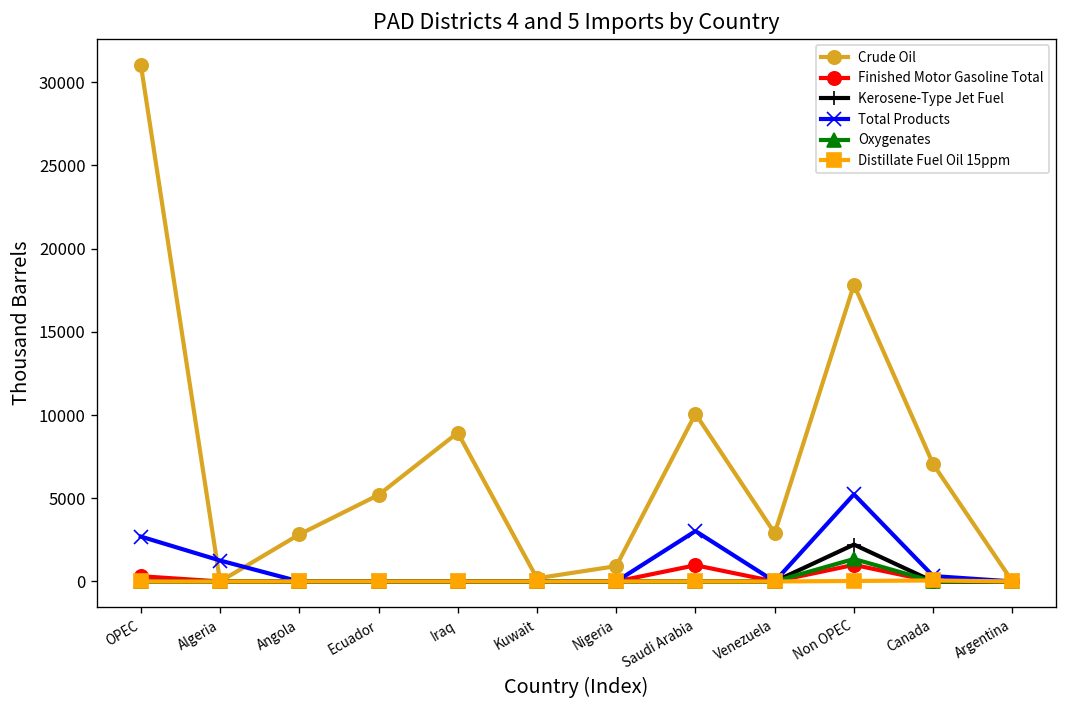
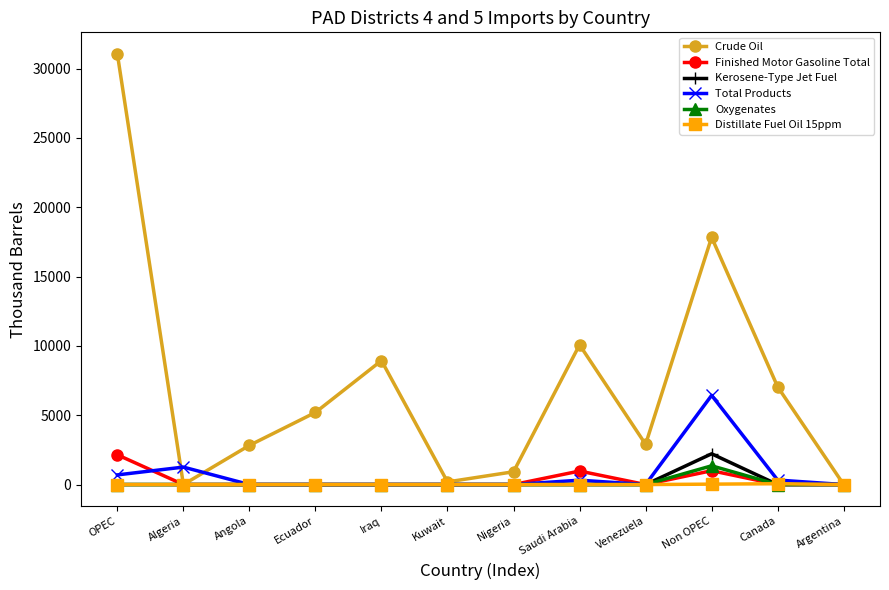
  {
    "Finished Motor Gasoline Total": {
-     "OPEC": 300,
+     "OPEC": 2100,
      "Saudi Arabia": 1000,
      "Non OPEC": 1000
    },
    "Kerosene-Type Jet Fuel": {
      "Non OPEC": 2200
    },
    "Total Products": {
-     "OPEC": 2700,
+     "OPEC": 700,
      "Algeria": 1300,
-     "Saudi Arabia": 3000,
-     "Non OPEC": 5200,
+     "Saudi Arabia": 300,
+     "Non OPEC": 6400,
      "Canada": 300
    },
    "Oxygenates": {
      "Non OPEC": 1400
    }
  }
